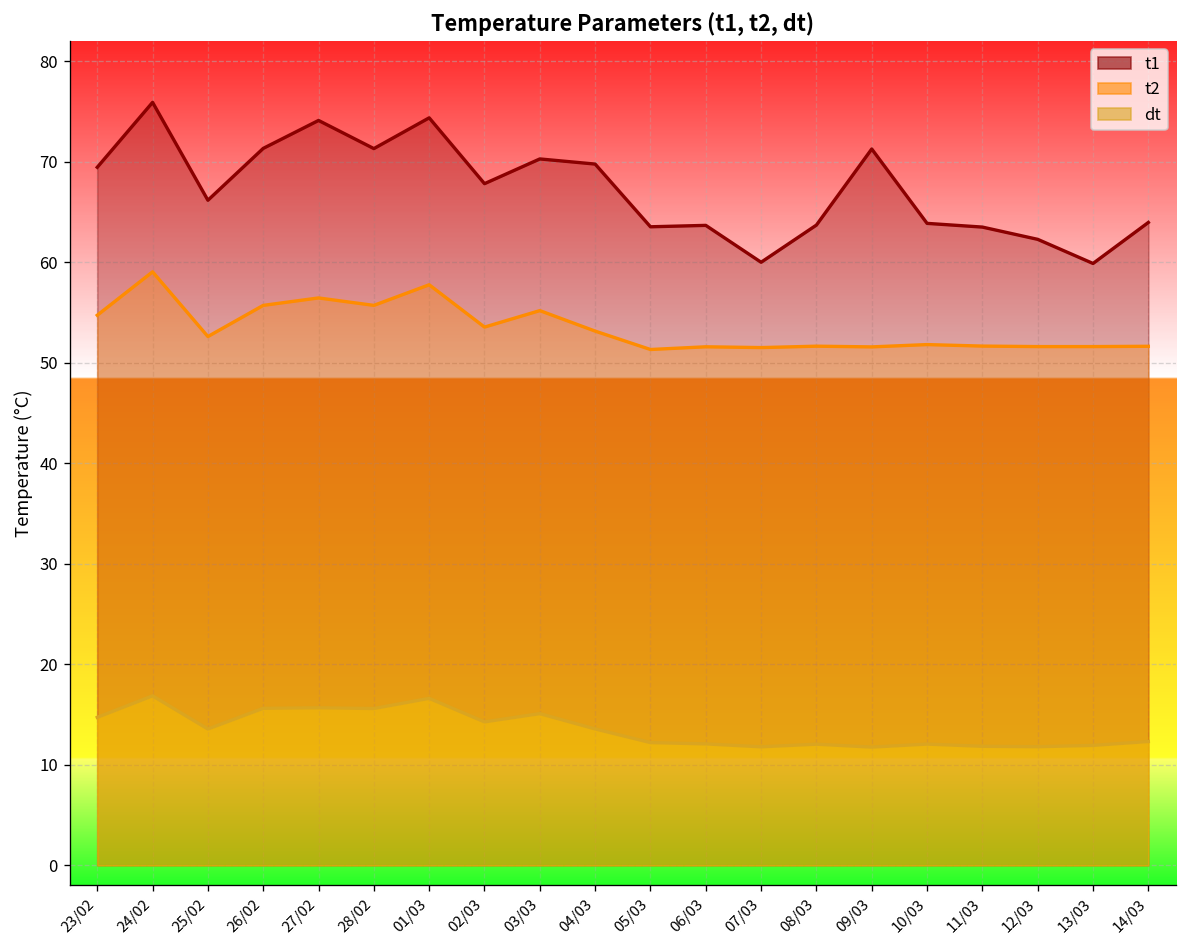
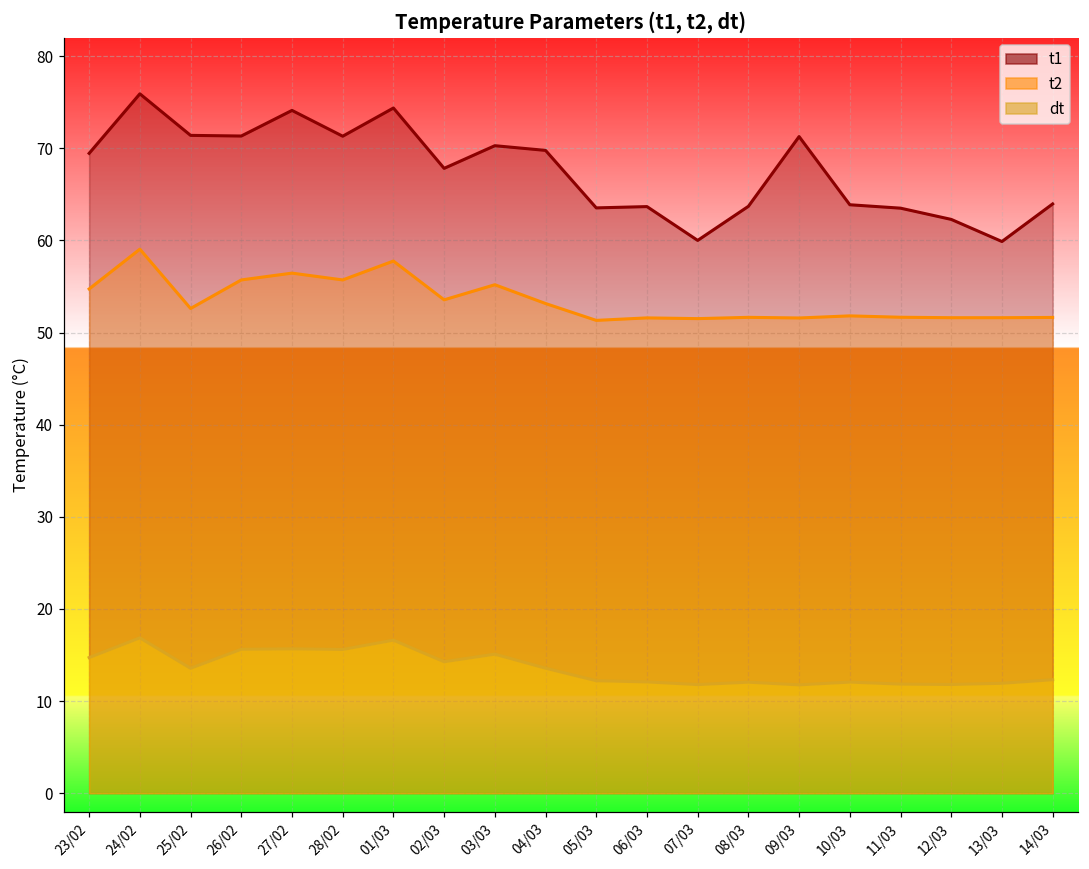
  {
    "t1": {
      "23/02": 69,
      "24/02": 76,
-     "25/02": 66,
+     "25/02": 71,
      "26/02": 71,
      "27/02": 74,
      "28/02": 71,
      "01/03": 74,
      "02/03": 68,
      "03/03": 70,
      "04/03": 70,
      "05/03": 64,
      "06/03": 64,
      "07/03": 60,
      "08/03": 64,
      "09/03": 71,
      "10/03": 64,
      "11/03": 64,
      "12/03": 62,
      "13/03": 60,
      "14/03": 64
    }
  }
